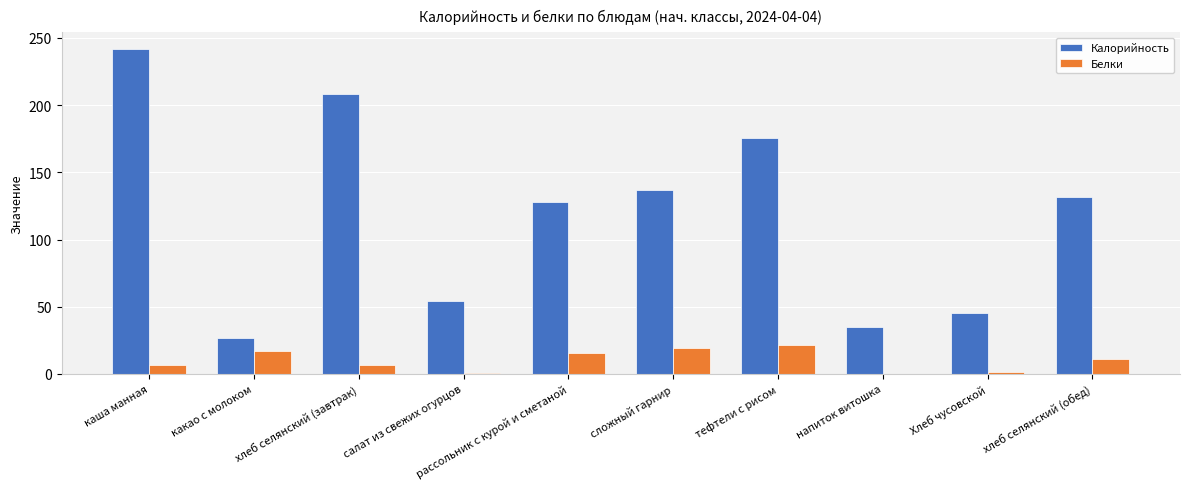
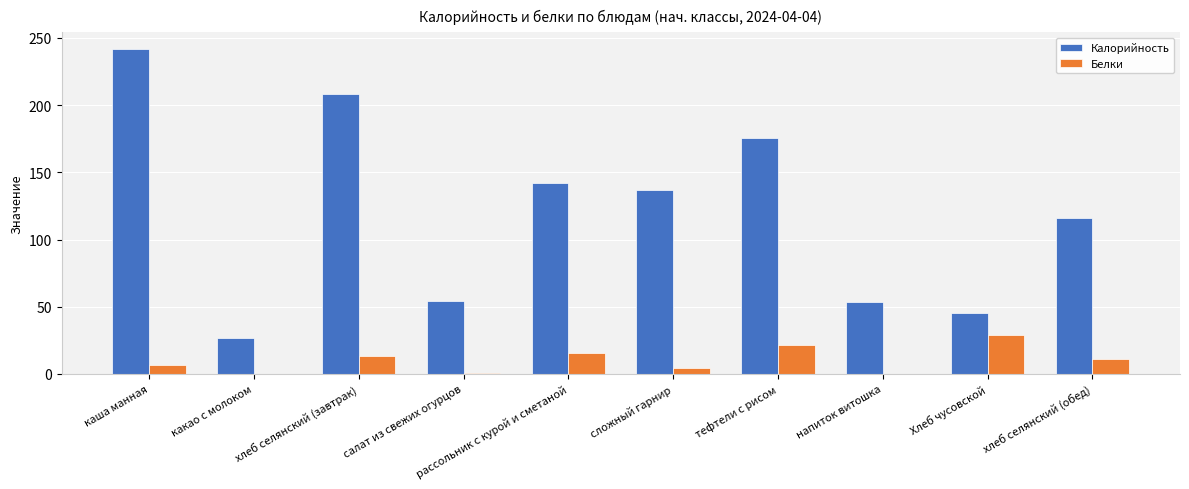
  {
    "Калорийность": {
      "каша манная": 242,
      "какао с молоком": 27,
      "хлеб селянский (завтрак)": 208,
      "салат из свежих огурцов": 54,
-     "рассольник с курой и сметаной": 128,
+     "рассольник с курой и сметаной": 142,
      "сложный гарнир": 137,
      "тефтели с рисом": 175,
-     "напиток витошка": 35,
+     "напиток витошка": 54,
      "Хлеб чусовской": 45,
-     "хлеб селянский (обед)": 132
+     "хлеб селянский (обед)": 116
    },
    "Белки": {
      "каша манная": 7,
-     "какао с молоком": 17,
-     "хлеб селянский (завтрак)": 6,
+     "какао с молоком": 0,
+     "хлеб селянский (завтрак)": 14,
      "рассольник с курой и сметаной": 16,
-     "сложный гарнир": 19,
+     "сложный гарнир": 4,
      "тефтели с рисом": 22,
      "напиток витошка": 0,
-     "Хлеб чусовской": 2,
+     "Хлеб чусовской": 29,
      "хлеб селянский (обед)": 11
    }
  }
